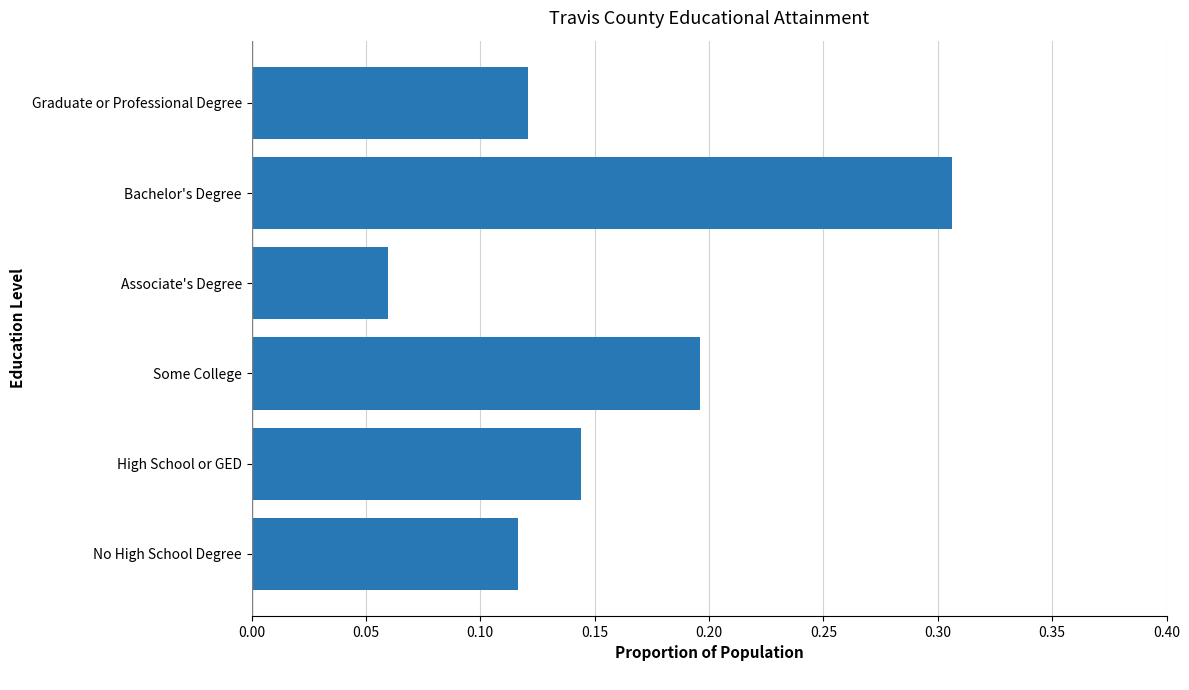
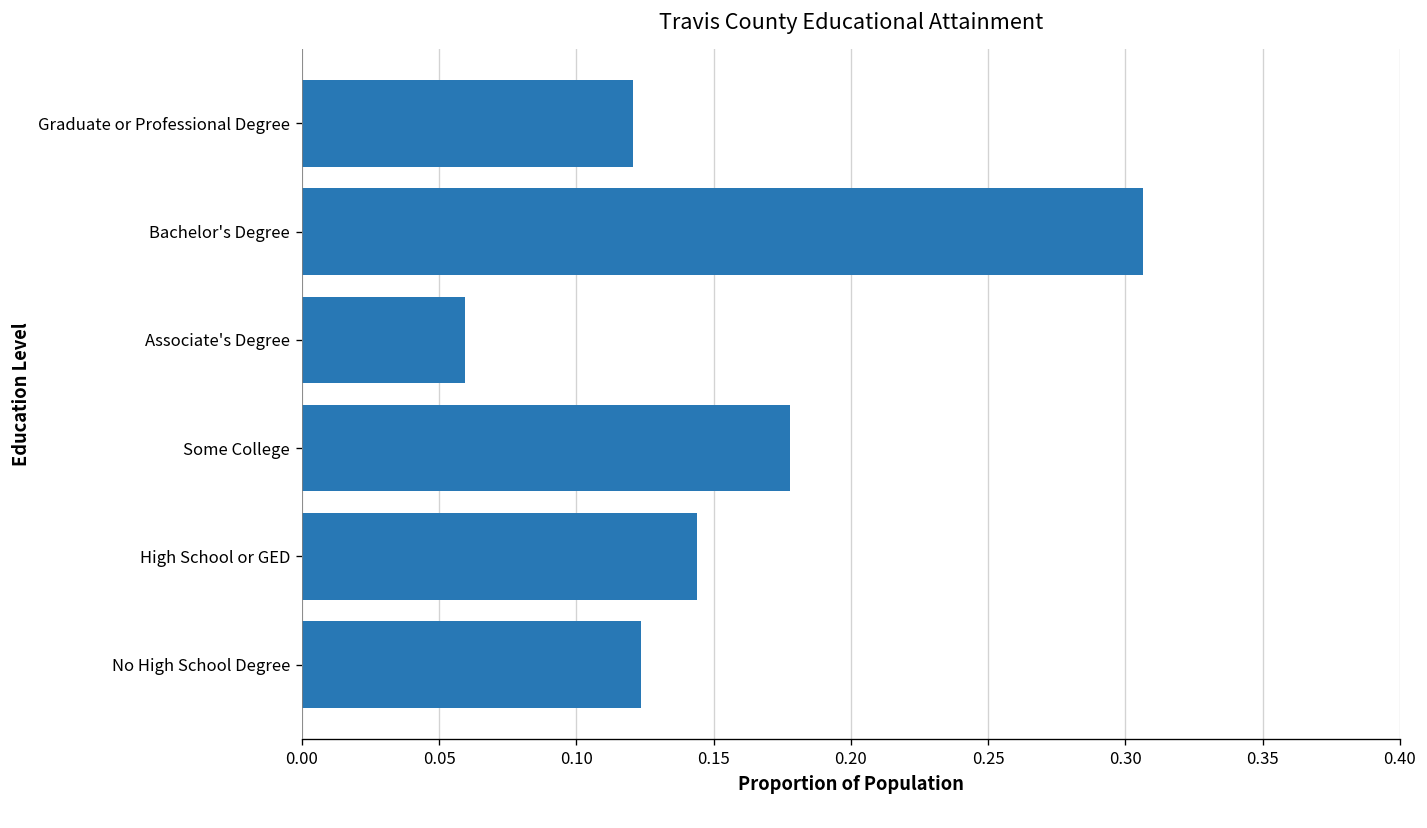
  {
    "Graduate or Professional Degree": 0.121,
    "Bachelor's Degree": 0.306,
    "Associate's Degree": 0.060,
-   "Some College": 0.196,
+   "Some College": 0.178,
    "High School or GED": 0.144,
-   "No High School Degree": 0.117
+   "No High School Degree": 0.123
  }
